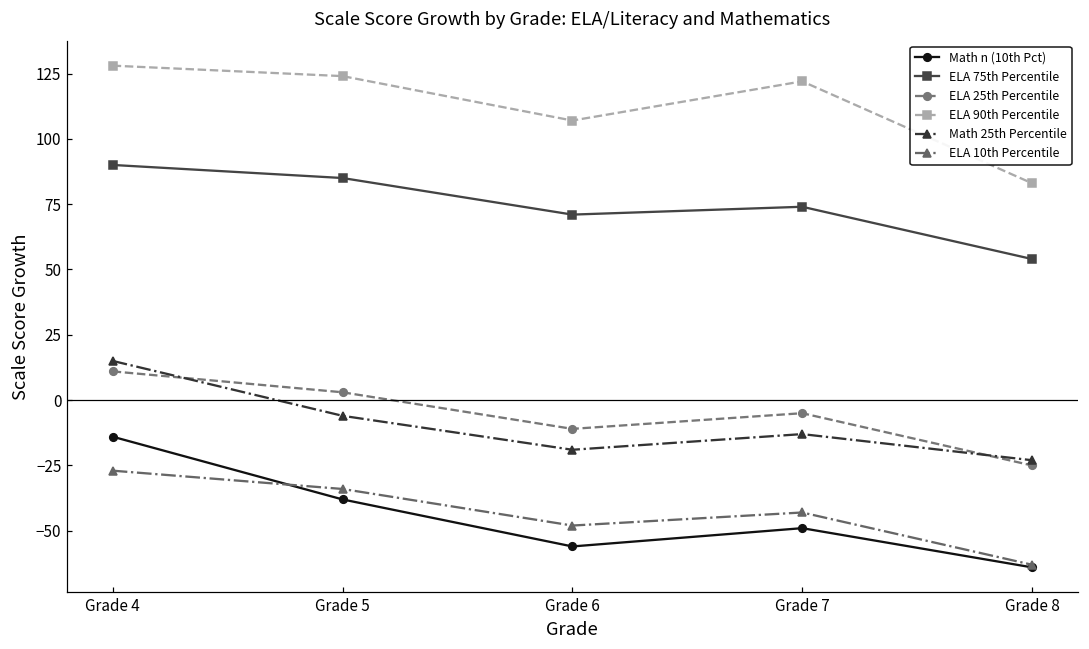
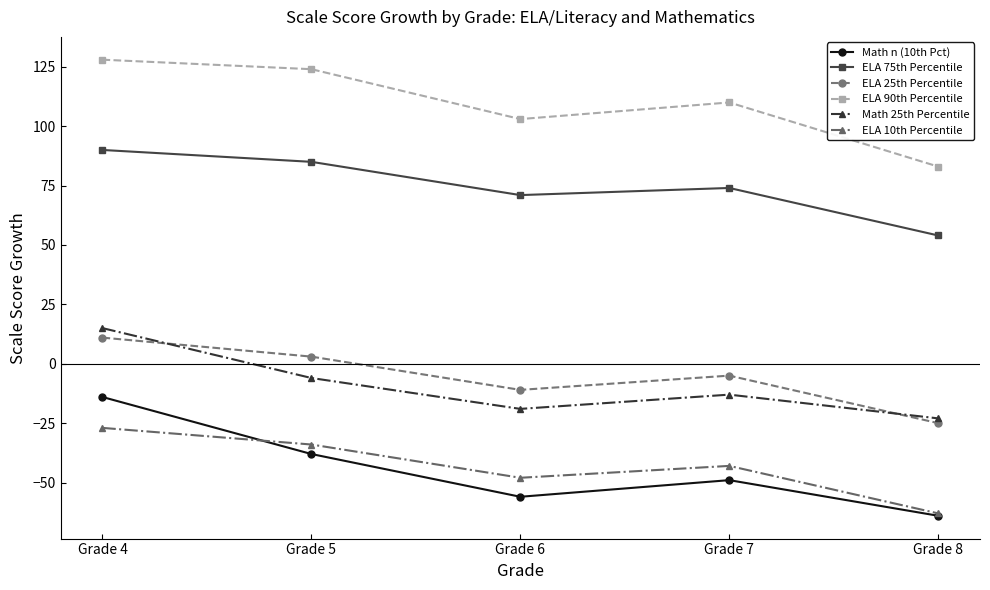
  {
    "ELA 90th Percentile": {
      "Grade 4": 128,
      "Grade 5": 124,
-     "Grade 6": 107,
-     "Grade 7": 122,
+     "Grade 6": 103,
+     "Grade 7": 110,
      "Grade 8": 83
    }
  }
